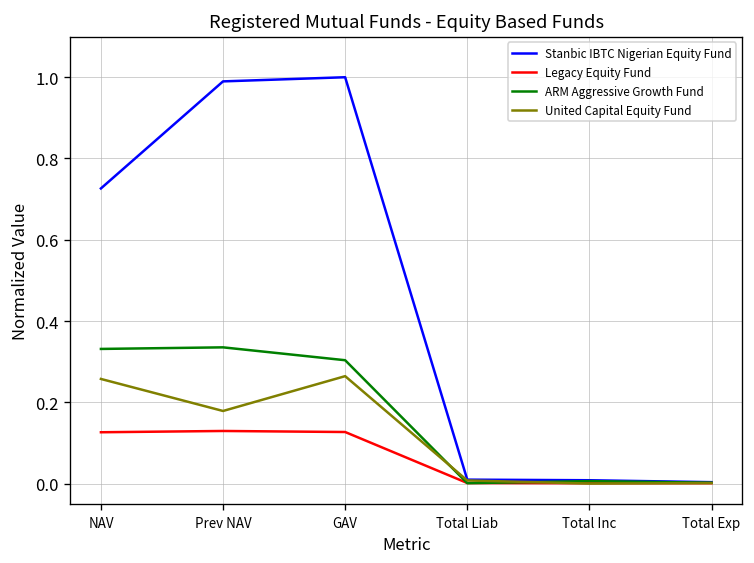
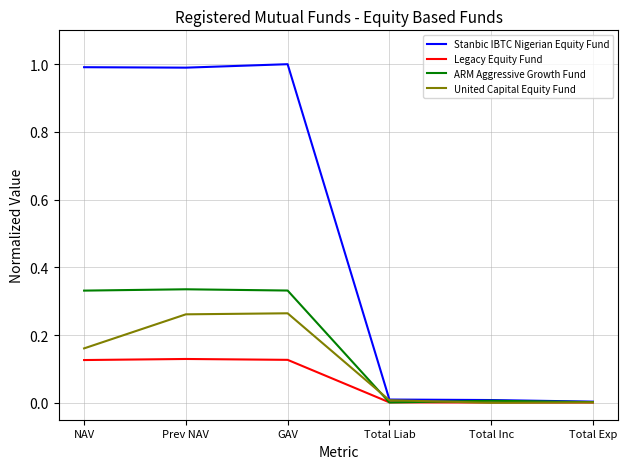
  {
    "Stanbic IBTC Nigerian Equity Fund": {
-     "NAV": 0.73,
+     "NAV": 0.99,
      "Prev NAV": 0.99,
      "GAV": 1.00
    },
    "Legacy Equity Fund": {
      "NAV": 0.13,
      "Prev NAV": 0.13,
      "GAV": 0.13
    },
    "ARM Aggressive Growth Fund": {
      "NAV": 0.33,
      "Prev NAV": 0.34,
-     "GAV": 0.30
+     "GAV": 0.33
    },
    "United Capital Equity Fund": {
-     "NAV": 0.26,
-     "Prev NAV": 0.18,
+     "NAV": 0.16,
+     "Prev NAV": 0.26,
      "GAV": 0.26
    }
  }
